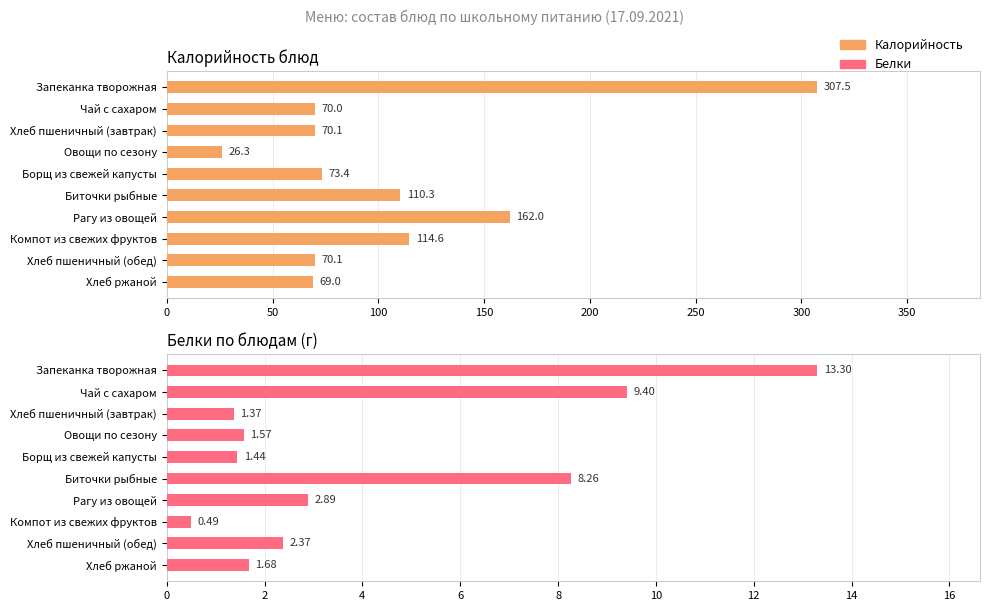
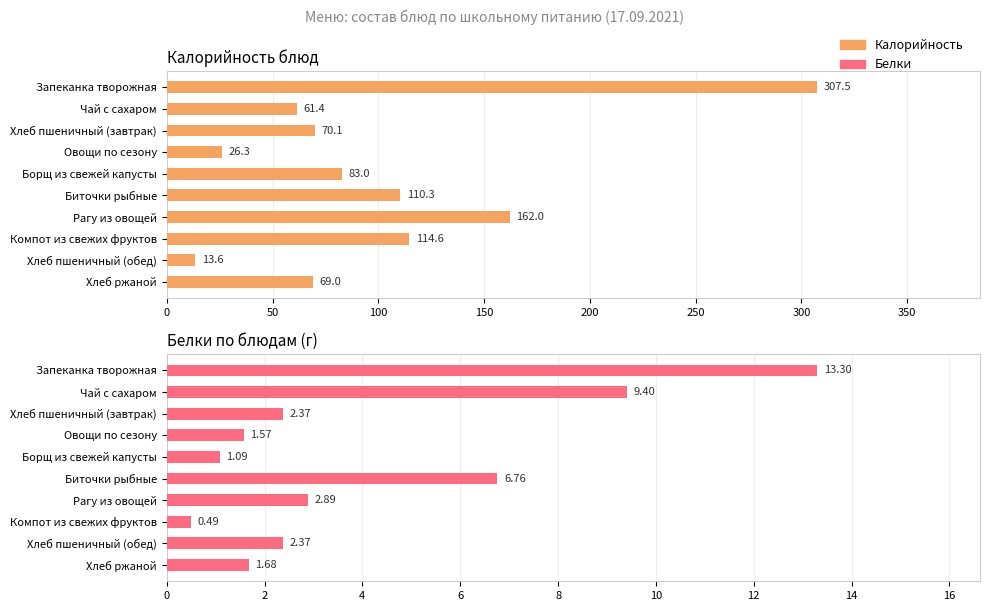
  {
    "Калорийность блюд": {
      "Запеканка творожная": 307.5,
-     "Чай с сахаром": 70.0,
+     "Чай с сахаром": 61.4,
      "Хлеб пшеничный (завтрак)": 70.1,
      "Овощи по сезону": 26.3,
-     "Борщ из свежей капусты": 73.4,
+     "Борщ из свежей капусты": 83.0,
      "Биточки рыбные": 110.3,
      "Рагу из овощей": 162.0,
      "Компот из свежих фруктов": 114.6,
-     "Хлеб пшеничный (обед)": 70.1,
+     "Хлеб пшеничный (обед)": 13.6,
      "Хлеб ржаной": 69.0
    },
    "Белки по блюдам (г)": {
      "Запеканка творожная": 13.30,
      "Чай с сахаром": 9.40,
-     "Хлеб пшеничный (завтрак)": 1.37,
+     "Хлеб пшеничный (завтрак)": 2.37,
      "Овощи по сезону": 1.57,
-     "Борщ из свежей капусты": 1.44,
-     "Биточки рыбные": 8.26,
+     "Борщ из свежей капусты": 1.09,
+     "Биточки рыбные": 6.76,
      "Рагу из овощей": 2.89,
      "Компот из свежих фруктов": 0.49,
      "Хлеб пшеничный (обед)": 2.37,
      "Хлеб ржаной": 1.68
    }
  }
